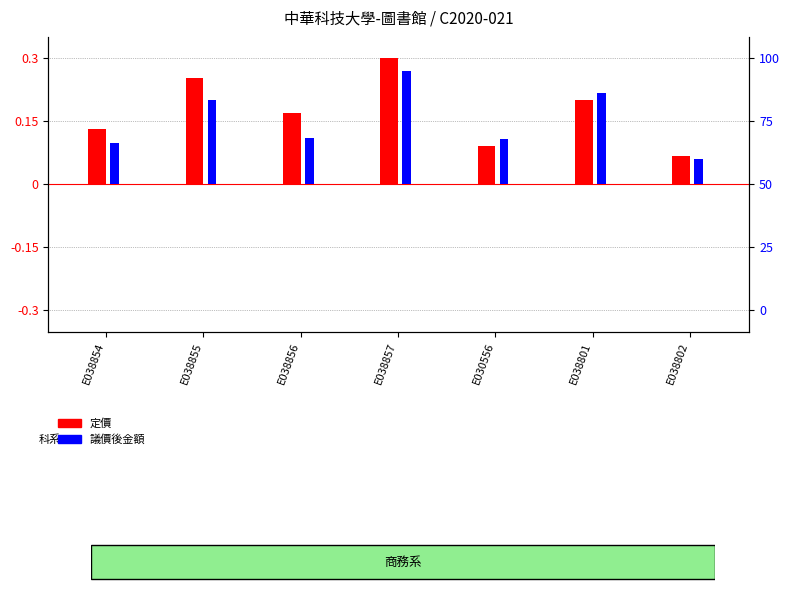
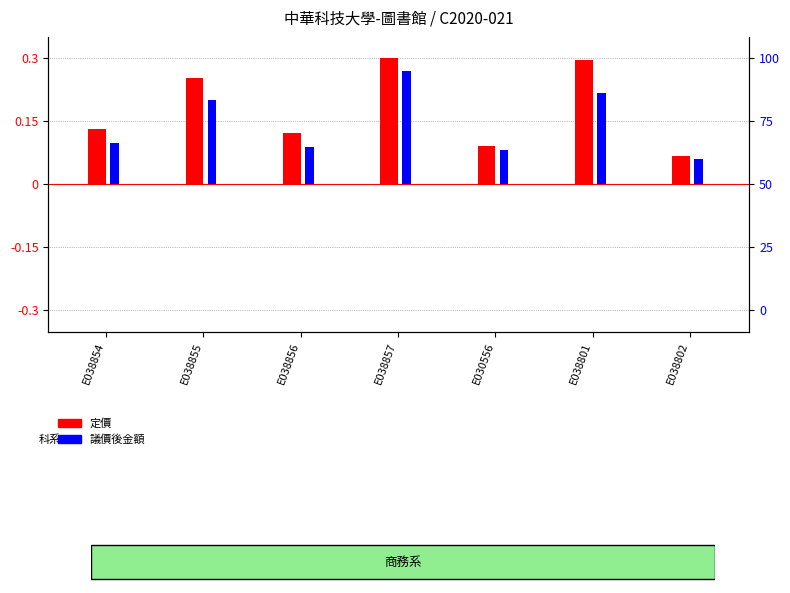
  {
    "定價": {
      "E038854": 0.13,
      "E038855": 0.25,
-     "E038856": 0.17,
+     "E038856": 0.12,
      "E038857": 0.30,
      "E030556": 0.09,
-     "E038801": 0.20,
+     "E038801": 0.30,
      "E038802": 0.07
    },
    "議價後金額": {
      "E038854": 0.10,
      "E038855": 0.20,
-     "E038856": 0.11,
+     "E038856": 0.09,
      "E038857": 0.27,
-     "E030556": 0.11,
+     "E030556": 0.08,
      "E038801": 0.22,
      "E038802": 0.06
    }
  }
